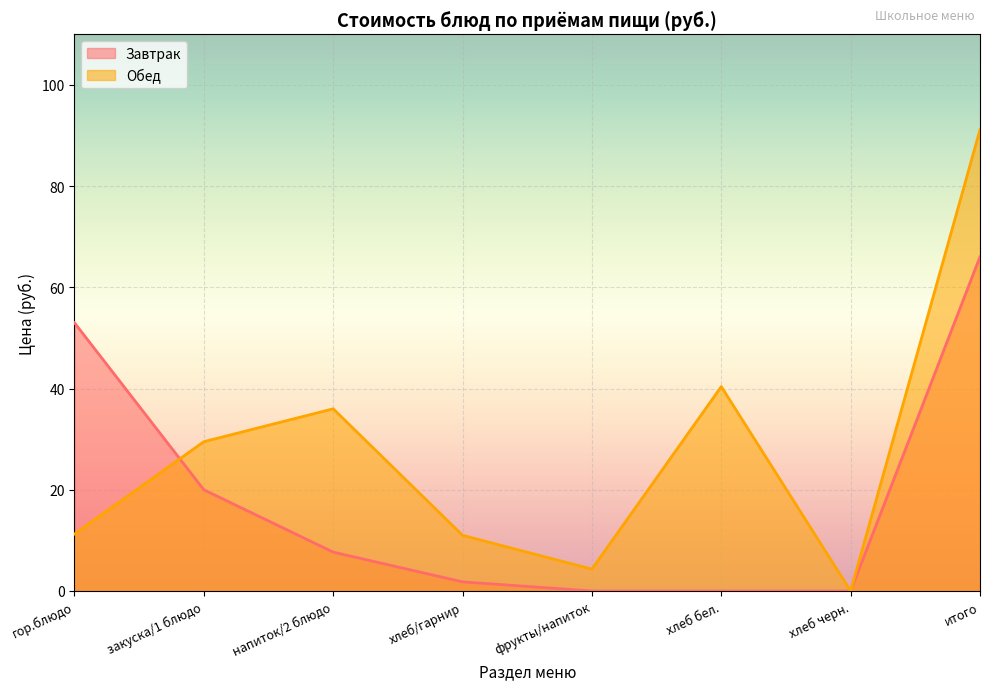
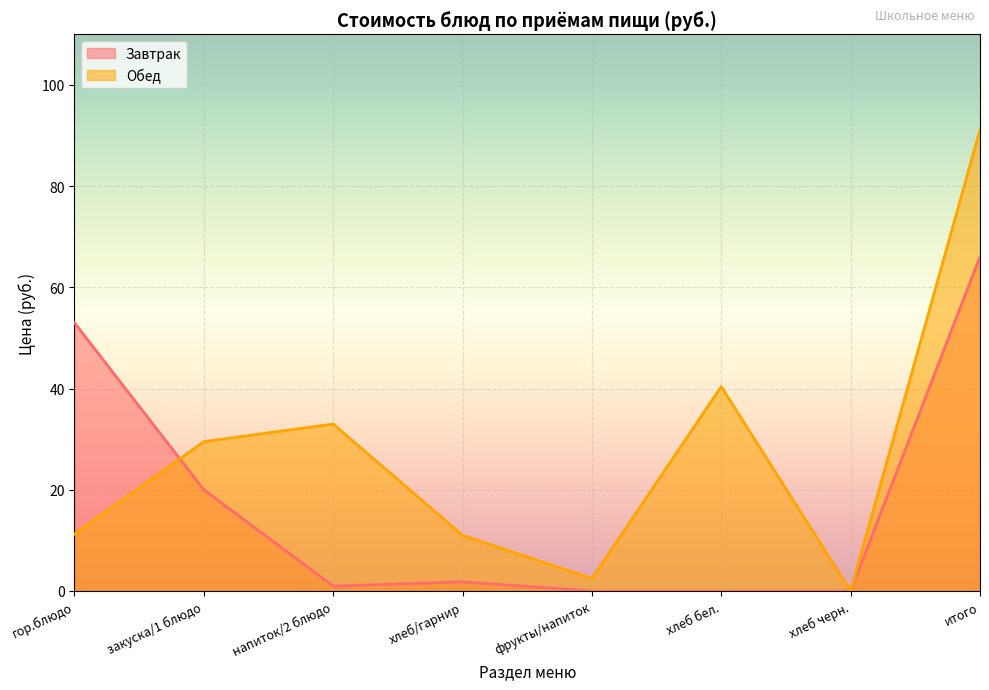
  {
    "Завтрак": {
      "гор.блюдо": 53,
      "закуска/1 блюдо": 20,
-     "напиток/2 блюдо": 8,
+     "напиток/2 блюдо": 1,
      "хлеб/гарнир": 2,
      "фрукты/напиток": 0,
      "хлеб бел.": 0,
      "итого": 66
    },
    "Обед": {
      "гор.блюдо": 11,
      "закуска/1 блюдо": 30,
-     "напиток/2 блюдо": 36,
+     "напиток/2 блюдо": 33,
      "хлеб/гарнир": 11,
-     "фрукты/напиток": 4,
+     "фрукты/напиток": 2,
      "хлеб бел.": 40,
      "итого": 91
    }
  }
